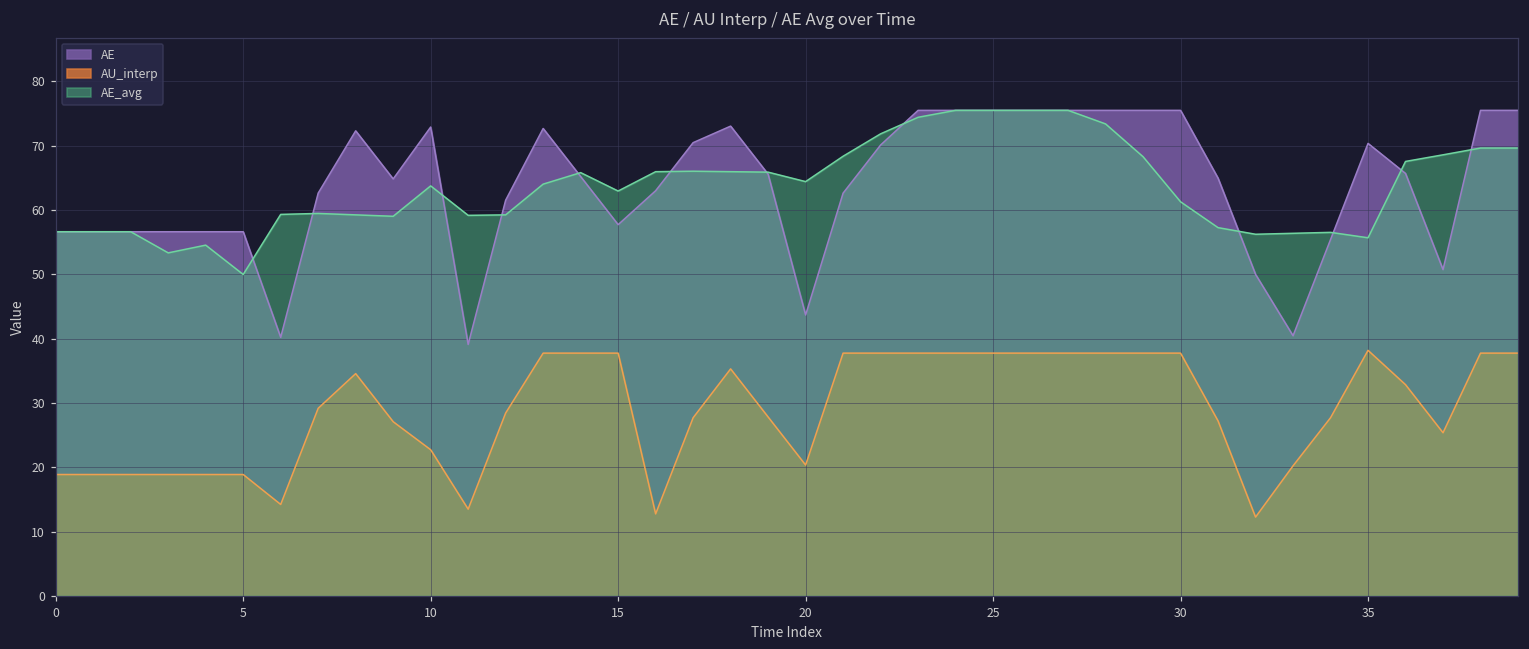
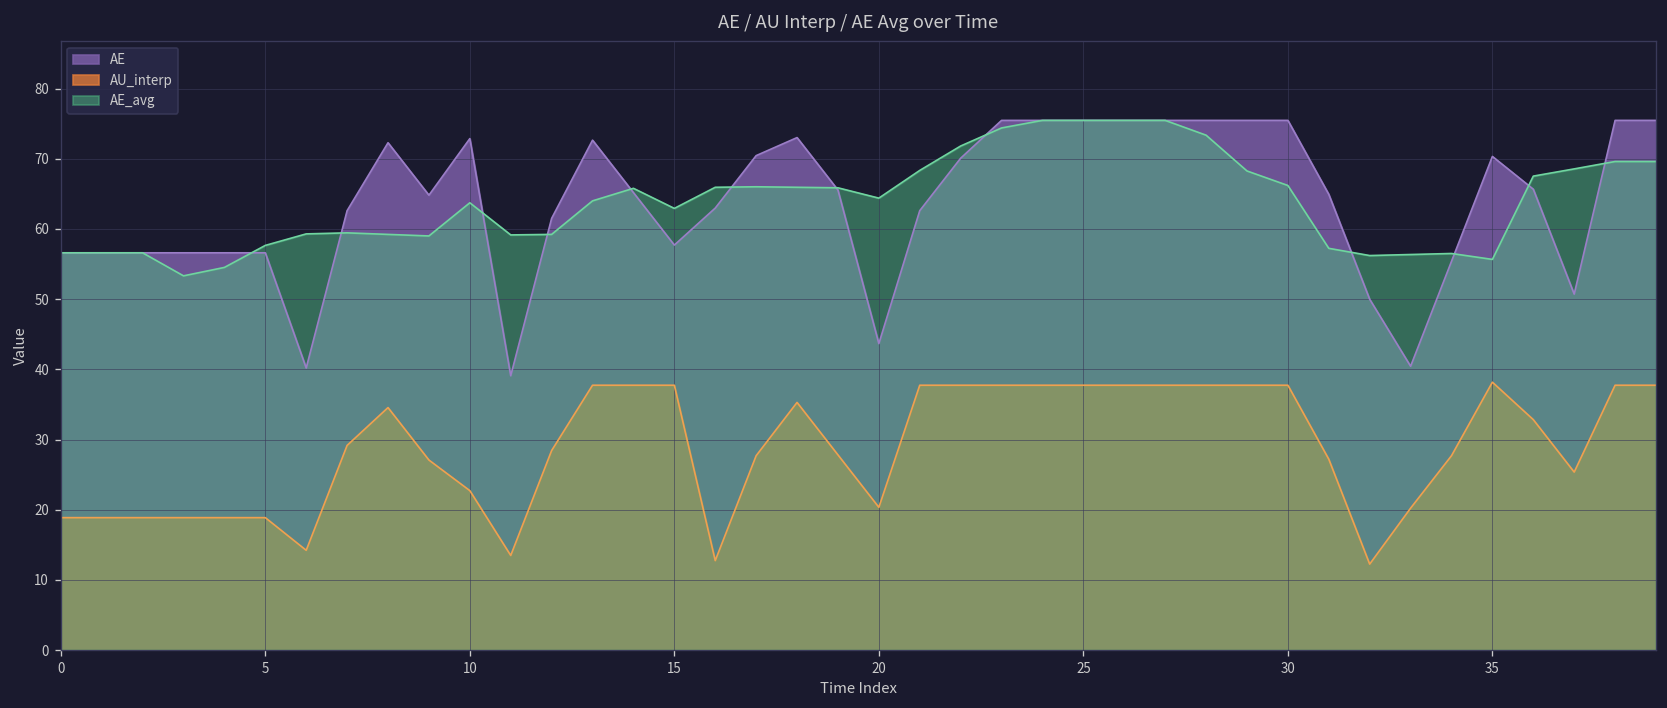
  {
    "AE": {
      "5": 57,
      "10": 73,
      "15": 58,
      "20": 44,
      "30": 75,
      "35": 70
    },
    "AU_interp": {
      "0": 19,
      "5": 19,
      "10": 23,
      "15": 38,
      "20": 20,
      "25": 38,
      "30": 38,
      "35": 38
    },
    "AE_avg": {
-     "5": 50,
+     "5": 58,
      "10": 64,
      "15": 63,
      "20": 64,
-     "30": 61,
+     "30": 66,
      "35": 56
    }
  }
